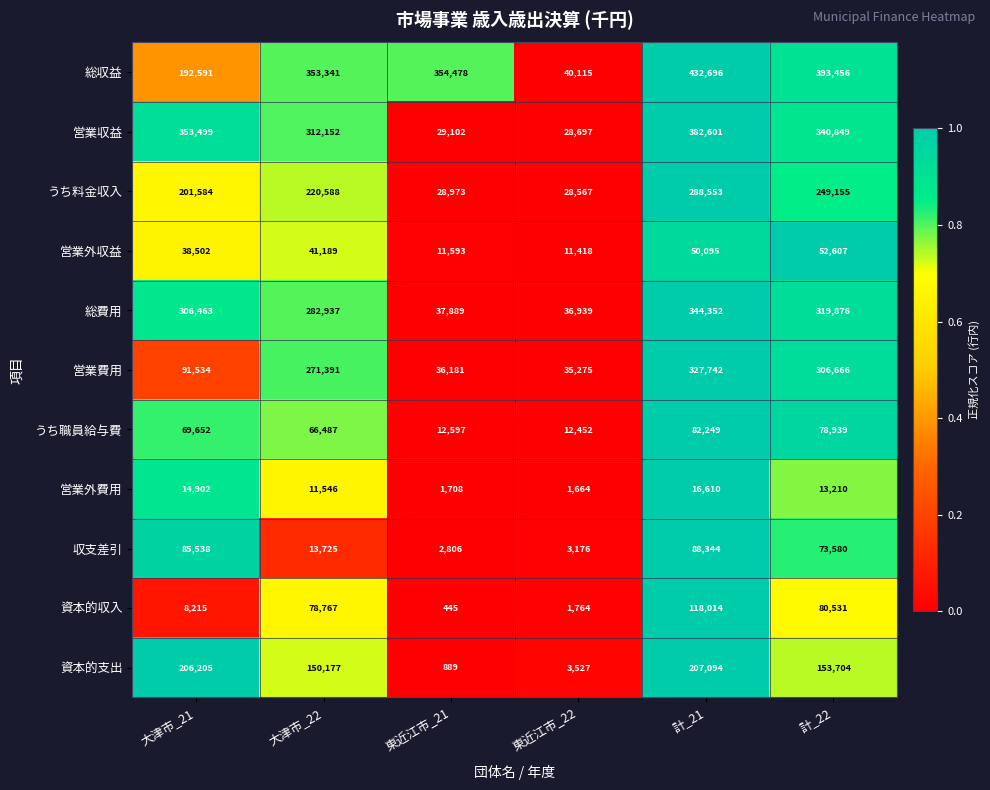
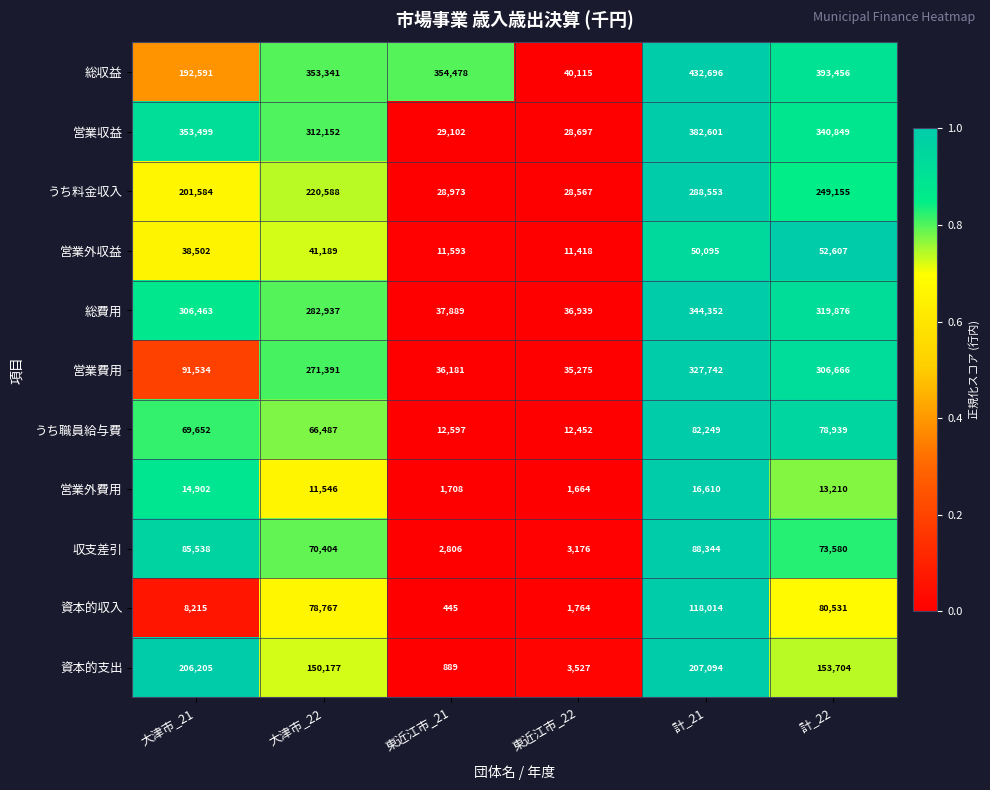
  {
    "総収益": {
      "大津市_21": "192,591",
      "大津市_22": "353,341",
      "東近江市_21": "354,478",
      "東近江市_22": "40,115",
      "計_21": "432,696",
      "計_22": "393,456"
    },
    "営業収益": {
      "大津市_21": "353,499",
      "大津市_22": "312,152",
      "東近江市_21": "29,102",
      "東近江市_22": "28,697",
      "計_21": "382,601",
      "計_22": "340,849"
    },
    "うち料金収入": {
      "大津市_21": "201,584",
      "大津市_22": "220,588",
      "東近江市_21": "28,973",
      "東近江市_22": "28,567",
      "計_21": "288,553",
      "計_22": "249,155"
    },
    "営業外収益": {
      "大津市_21": "38,502",
      "大津市_22": "41,189",
      "東近江市_21": "11,593",
      "東近江市_22": "11,418",
      "計_21": "50,095",
      "計_22": "52,607"
    },
    "総費用": {
      "大津市_21": "306,463",
      "大津市_22": "282,937",
      "東近江市_21": "37,889",
      "東近江市_22": "36,939",
      "計_21": "344,352",
      "計_22": "319,876"
    },
    "営業費用": {
      "大津市_21": "91,534",
      "大津市_22": "271,391",
      "東近江市_21": "36,181",
      "東近江市_22": "35,275",
      "計_21": "327,742",
      "計_22": "306,666"
    },
    "うち職員給与費": {
      "大津市_21": "69,652",
      "大津市_22": "66,487",
      "東近江市_21": "12,597",
      "東近江市_22": "12,452",
      "計_21": "82,249",
      "計_22": "78,939"
    },
    "営業外費用": {
      "大津市_21": "14,902",
      "大津市_22": "11,546",
      "東近江市_21": "1,708",
      "東近江市_22": "1,664",
      "計_21": "16,610",
      "計_22": "13,210"
    },
    "収支差引": {
      "大津市_21": "85,538",
-     "大津市_22": "13,725",
+     "大津市_22": "70,404",
      "東近江市_21": "2,806",
      "東近江市_22": "3,176",
      "計_21": "88,344",
      "計_22": "73,580"
    },
    "資本的収入": {
      "大津市_21": "8,215",
      "大津市_22": "78,767",
      "東近江市_21": "445",
      "東近江市_22": "1,764",
      "計_21": "118,014",
      "計_22": "80,531"
    },
    "資本的支出": {
      "大津市_21": "206,205",
      "大津市_22": "150,177",
      "東近江市_21": "889",
      "東近江市_22": "3,527",
      "計_21": "207,094",
      "計_22": "153,704"
    }
  }
